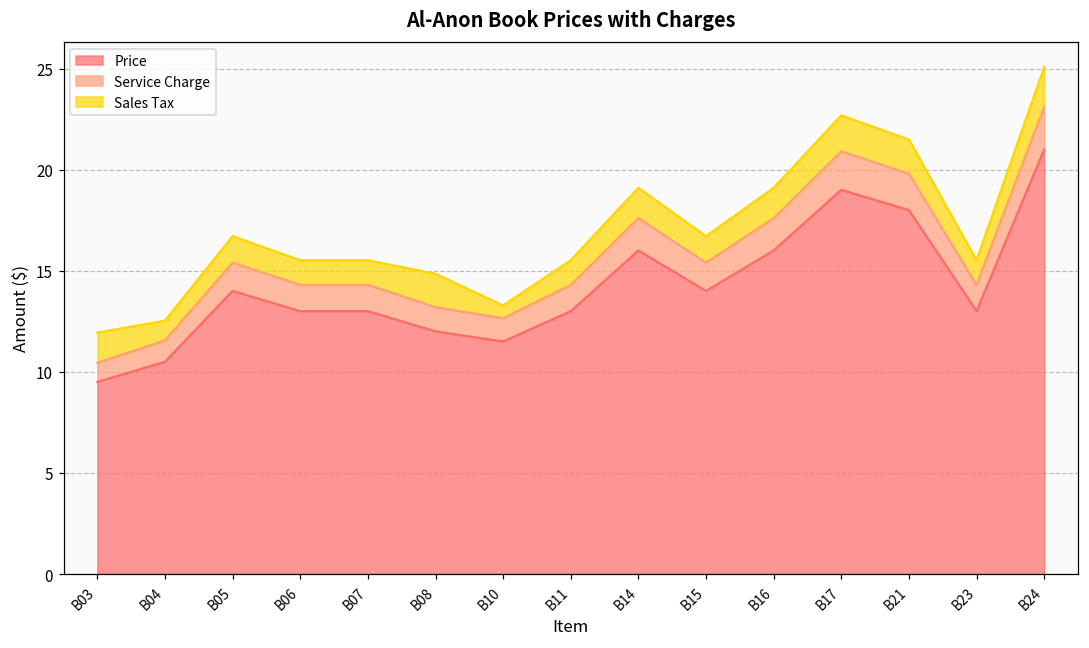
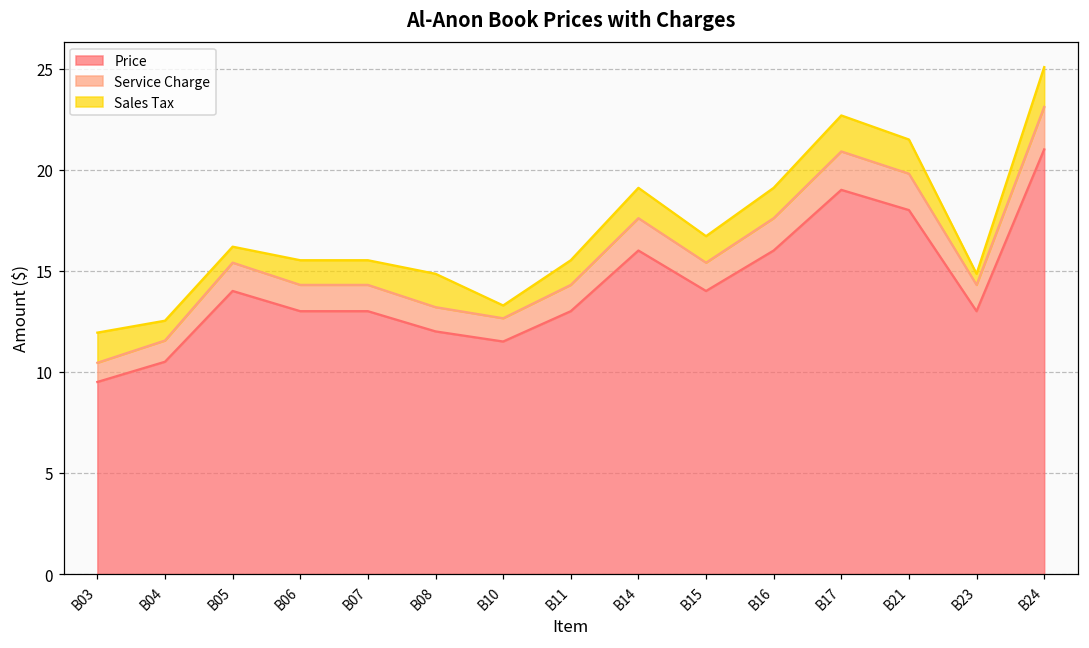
  {
    "Sales Tax": {
      "B03": 1.5,
      "B04": 1.0,
-     "B05": 1.3,
+     "B05": 0.8,
      "B06": 1.2,
      "B07": 1.2,
      "B08": 1.7,
      "B10": 0.6,
      "B11": 1.2,
      "B14": 1.5,
      "B15": 1.3,
      "B16": 1.5,
      "B17": 1.8,
      "B21": 1.7,
-     "B23": 1.2,
+     "B23": 0.6,
      "B24": 2.0
    }
  }
